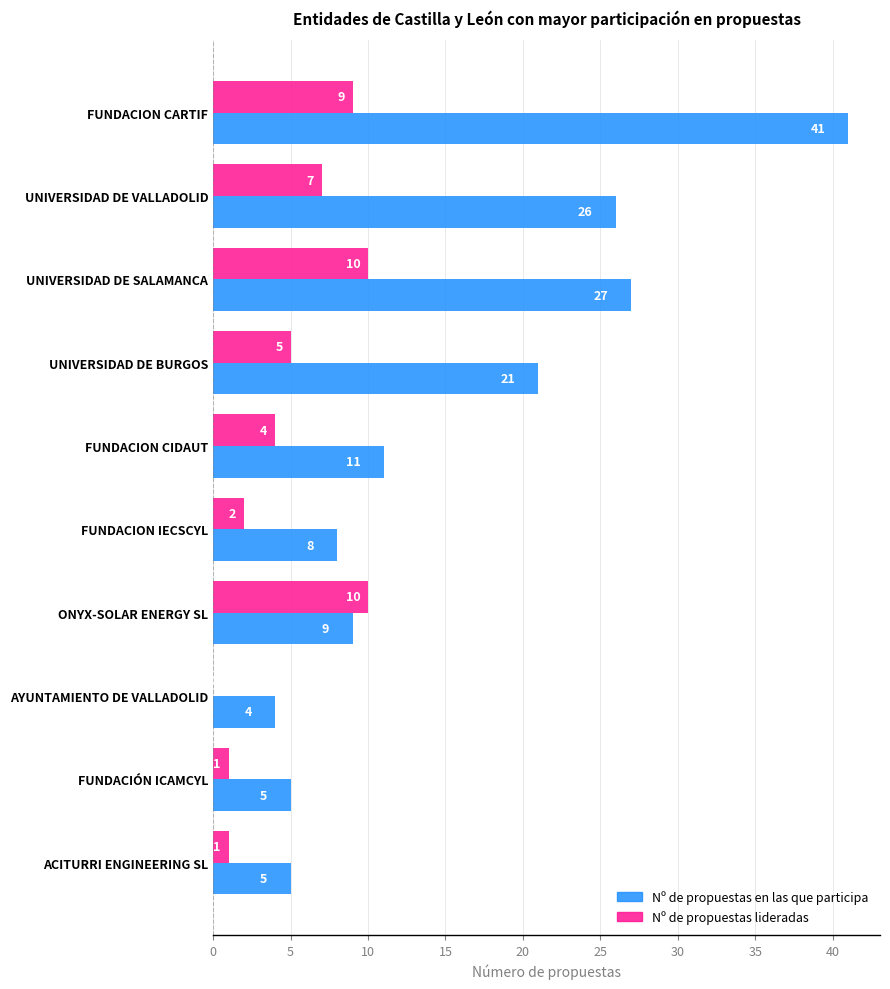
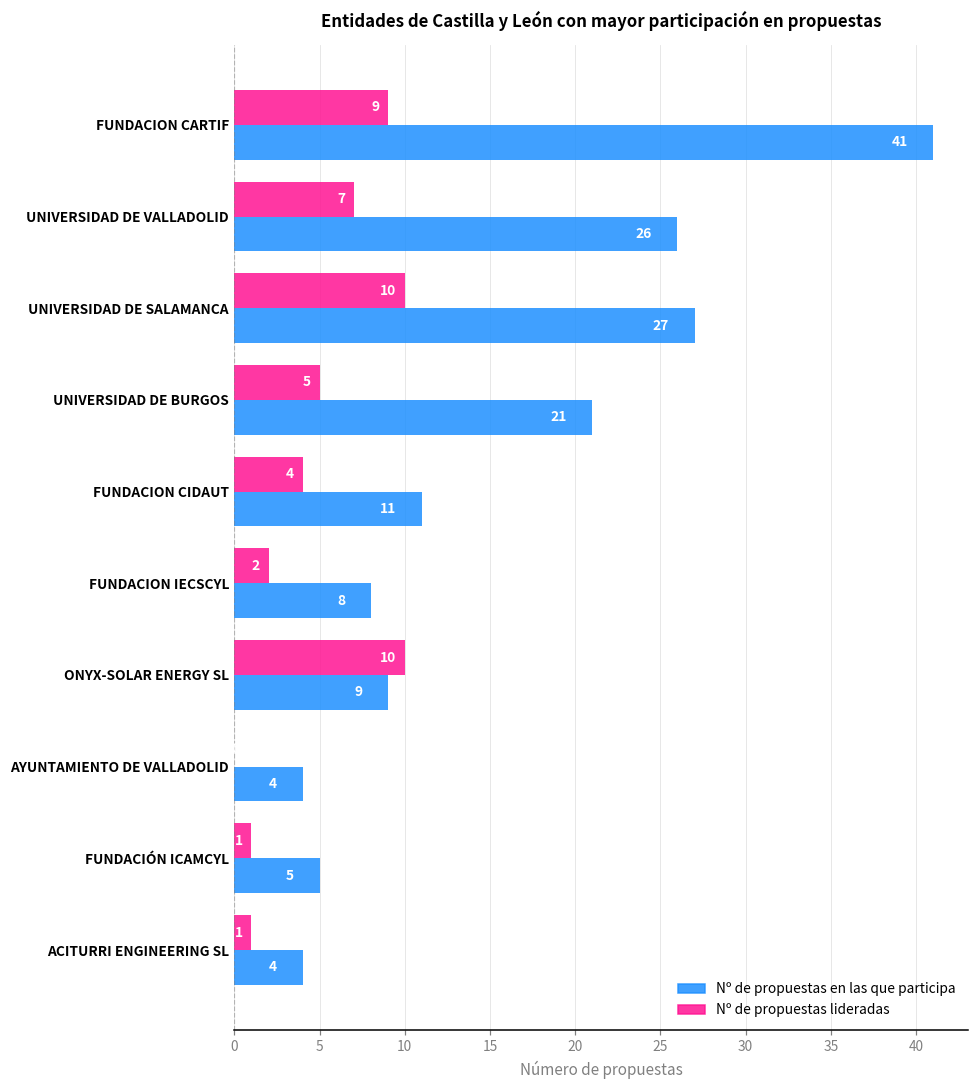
  {
    "Nº de propuestas en las que participa": {
      "FUNDACION CARTIF": 41,
      "UNIVERSIDAD DE VALLADOLID": 26,
      "UNIVERSIDAD DE SALAMANCA": 27,
      "UNIVERSIDAD DE BURGOS": 21,
      "FUNDACION CIDAUT": 11,
      "FUNDACION IECSCYL": 8,
      "ONYX-SOLAR ENERGY SL": 9,
      "AYUNTAMIENTO DE VALLADOLID": 4,
      "FUNDACIÓN ICAMCYL": 5,
-     "ACITURRI ENGINEERING SL": 5
+     "ACITURRI ENGINEERING SL": 4
    },
    "Nº de propuestas lideradas": {
      "FUNDACION CARTIF": 9,
      "UNIVERSIDAD DE VALLADOLID": 7,
      "UNIVERSIDAD DE SALAMANCA": 10,
      "UNIVERSIDAD DE BURGOS": 5,
      "FUNDACION CIDAUT": 4,
      "FUNDACION IECSCYL": 2,
      "ONYX-SOLAR ENERGY SL": 10,
      "FUNDACIÓN ICAMCYL": 1,
      "ACITURRI ENGINEERING SL": 1
    }
  }
